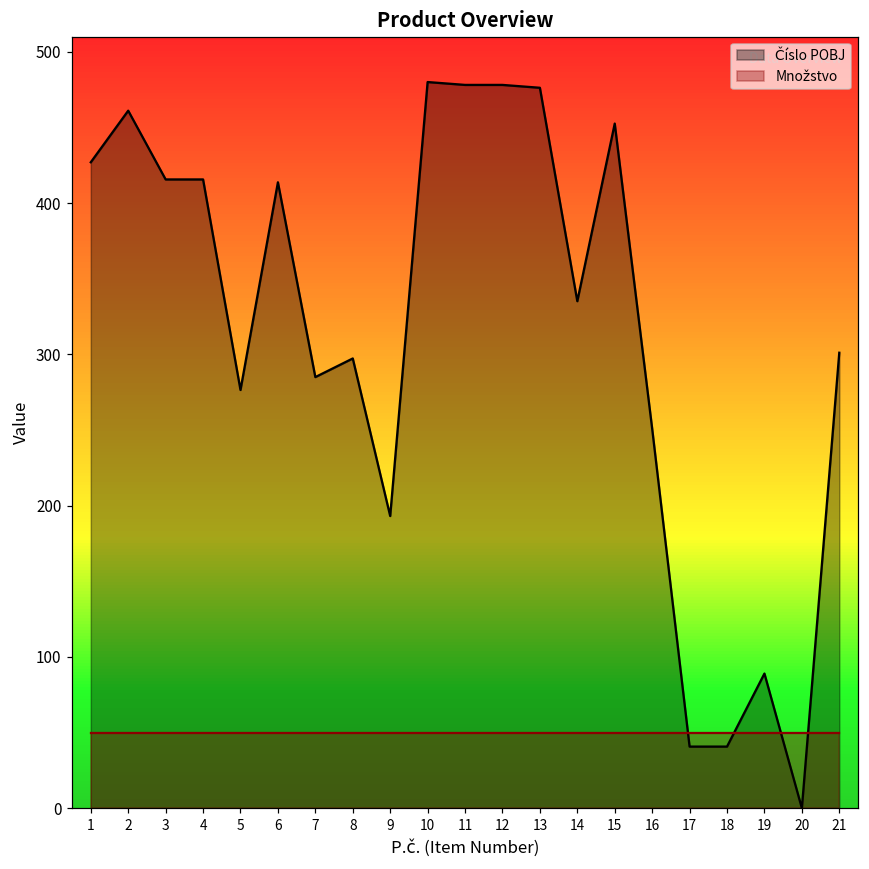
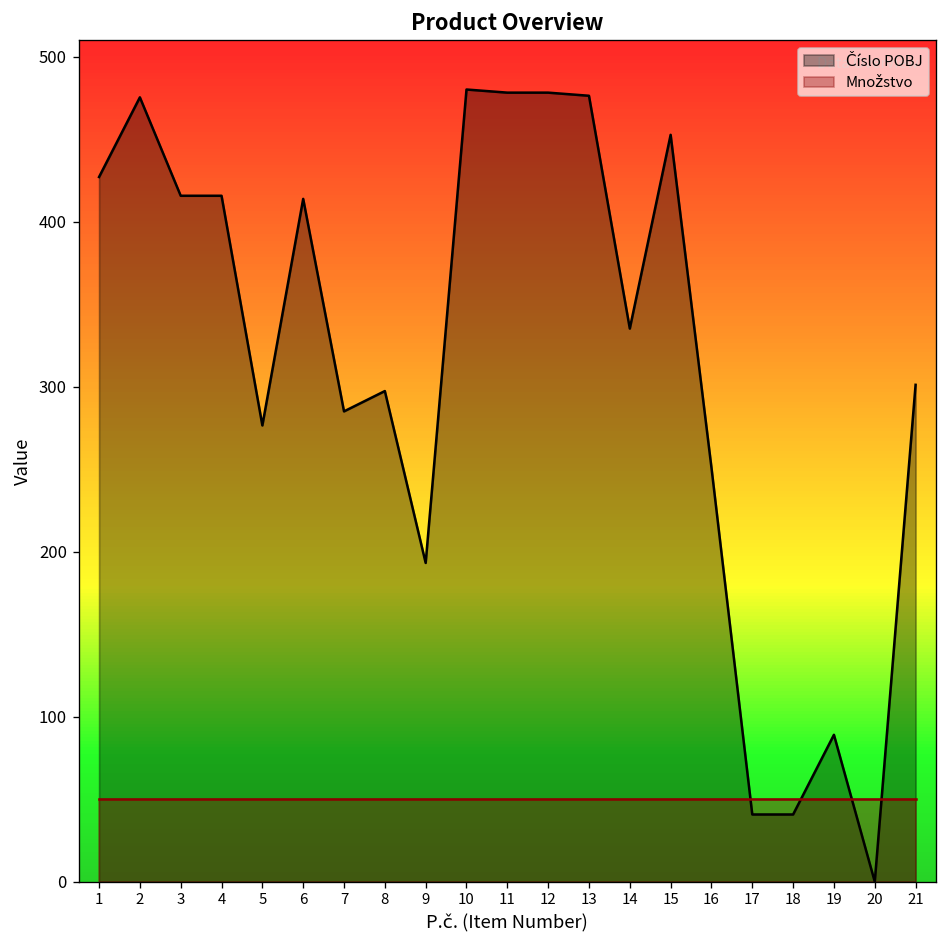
  {
    "Číslo POBJ": {
      "1": 427,
-     "2": 461,
+     "2": 475,
      "3": 416,
      "4": 416,
      "5": 276,
      "6": 414,
      "7": 285,
      "8": 297,
      "9": 193,
      "10": 480,
      "11": 478,
      "12": 478,
      "13": 476,
      "14": 335,
      "15": 453,
      "16": 251,
      "17": 41,
      "18": 41,
      "19": 89,
      "20": 0,
      "21": 301
    },
    "Množstvo": {
      "1": 50,
      "2": 50,
      "3": 50,
      "4": 50,
      "5": 50,
      "6": 50,
      "7": 50,
      "8": 50,
      "9": 50,
      "10": 50,
      "11": 50,
      "12": 50,
      "13": 50,
      "14": 50,
      "15": 50,
      "16": 50,
      "17": 50,
      "18": 50,
      "19": 50,
      "20": 50,
      "21": 50
    }
  }
